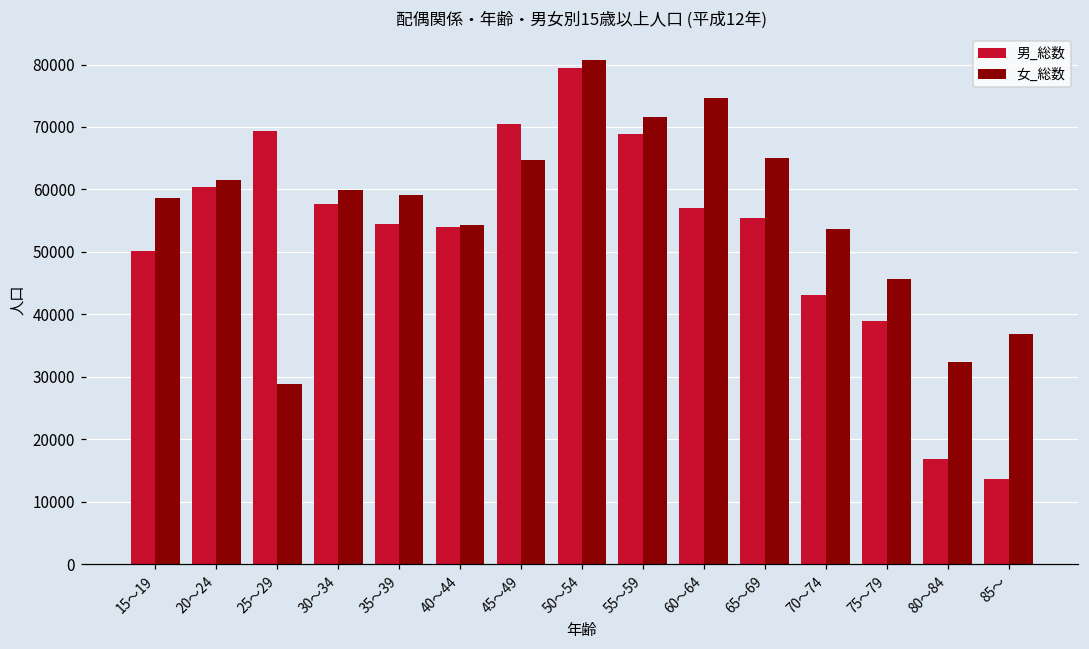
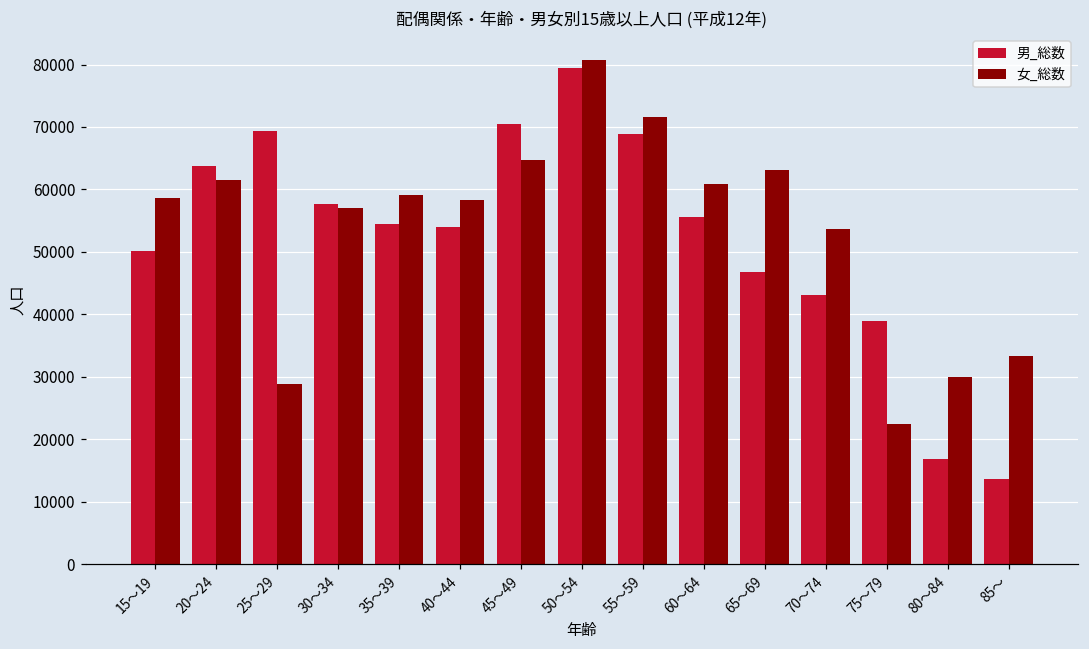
  {
    "男_総数": {
      "15～19": 50000,
-     "20～24": 60000,
+     "20～24": 64000,
      "25～29": 69000,
      "30～34": 58000,
      "35～39": 54000,
      "40～44": 54000,
      "45～49": 71000,
      "50～54": 79000,
      "55～59": 69000,
-     "60～64": 57000,
-     "65～69": 55000,
+     "60～64": 56000,
+     "65～69": 47000,
      "70～74": 43000,
      "75～79": 39000,
      "80～84": 17000,
      "85～": 14000
    },
    "女_総数": {
      "15～19": 59000,
      "20～24": 61000,
      "25～29": 29000,
-     "30～34": 60000,
+     "30～34": 57000,
      "35～39": 59000,
-     "40～44": 54000,
+     "40～44": 58000,
      "45～49": 65000,
      "50～54": 81000,
      "55～59": 72000,
-     "60～64": 75000,
-     "65～69": 65000,
+     "60～64": 61000,
+     "65～69": 63000,
      "70～74": 54000,
-     "75～79": 46000,
-     "80～84": 32000,
-     "85～": 37000
+     "75～79": 22000,
+     "80～84": 30000,
+     "85～": 33000
    }
  }
